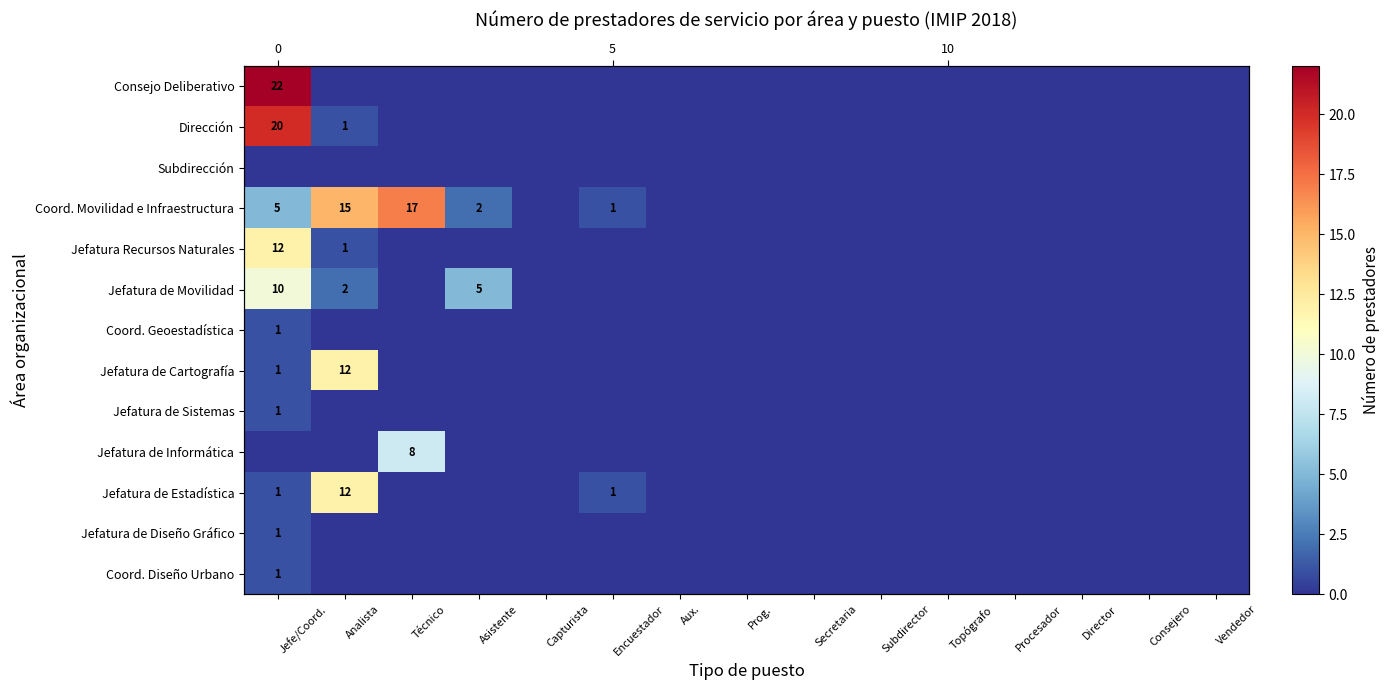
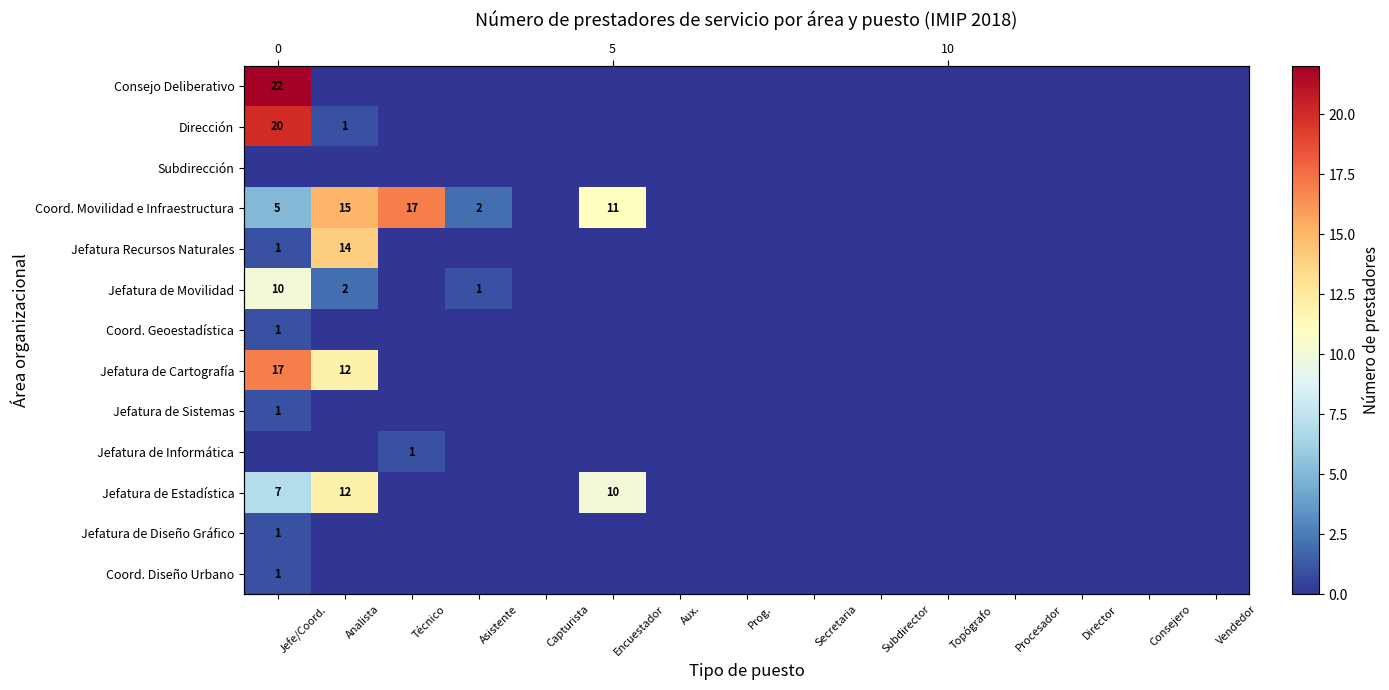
  {
    "Consejo Deliberativo": {
      "Jefe/Coord.": 22
    },
    "Dirección": {
      "Jefe/Coord.": 20,
      "Analista": 1
    },
    "Coord. Movilidad e Infraestructura": {
      "Jefe/Coord.": 5,
      "Analista": 15,
      "Técnico": 17,
      "Asistente": 2,
-     "Encuestador": 1
+     "Encuestador": 11
    },
    "Jefatura Recursos Naturales": {
-     "Jefe/Coord.": 12,
-     "Analista": 1
+     "Jefe/Coord.": 1,
+     "Analista": 14
    },
    "Jefatura de Movilidad": {
      "Jefe/Coord.": 10,
      "Analista": 2,
-     "Asistente": 5
+     "Asistente": 1
    },
    "Coord. Geoestadística": {
      "Jefe/Coord.": 1
    },
    "Jefatura de Cartografía": {
-     "Jefe/Coord.": 1,
+     "Jefe/Coord.": 17,
      "Analista": 12
    },
    "Jefatura de Sistemas": {
      "Jefe/Coord.": 1
    },
    "Jefatura de Informática": {
-     "Técnico": 8
+     "Técnico": 1
    },
    "Jefatura de Estadística": {
-     "Jefe/Coord.": 1,
+     "Jefe/Coord.": 7,
      "Analista": 12,
-     "Encuestador": 1
+     "Encuestador": 10
    },
    "Jefatura de Diseño Gráfico": {
      "Jefe/Coord.": 1
    },
    "Coord. Diseño Urbano": {
      "Jefe/Coord.": 1
    }
  }
